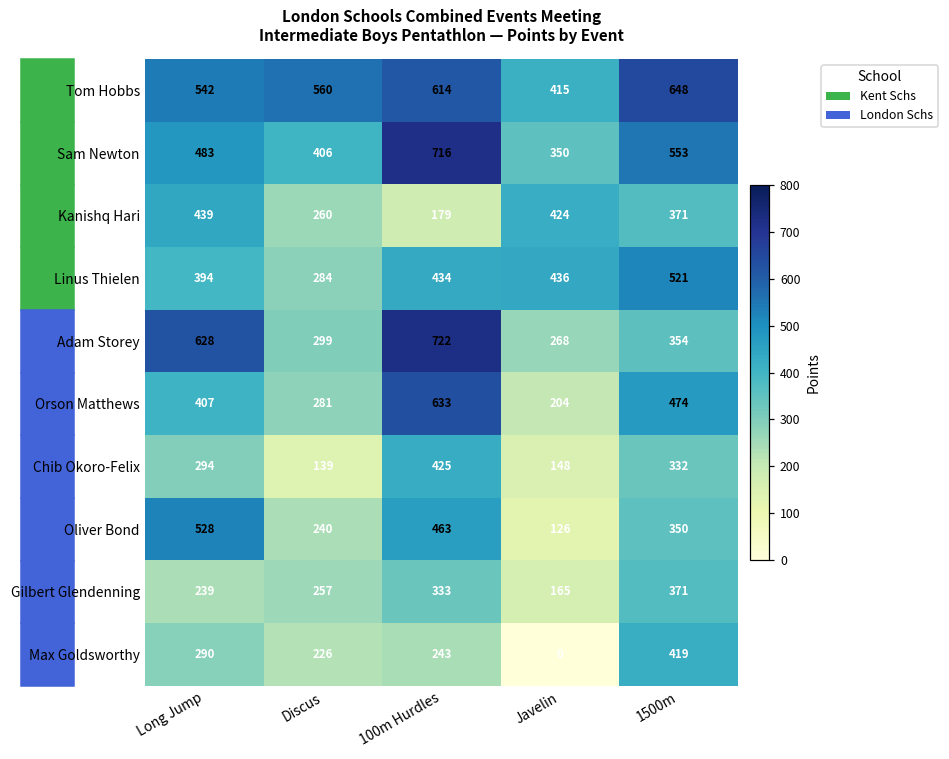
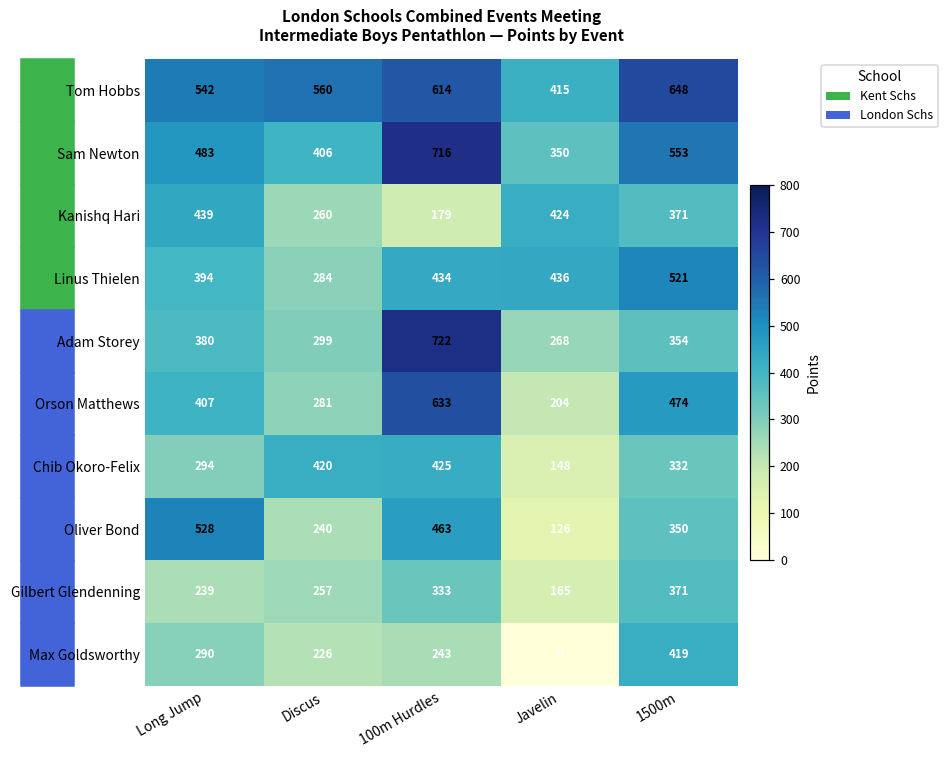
  {
    "Tom Hobbs": {
      "Long Jump": 542,
      "Discus": 560,
      "100m Hurdles": 614,
      "Javelin": 415,
      "1500m": 648
    },
    "Sam Newton": {
      "Long Jump": 483,
      "Discus": 406,
      "100m Hurdles": 716,
      "Javelin": 350,
      "1500m": 553
    },
    "Kanishq Hari": {
      "Long Jump": 439,
      "Discus": 260,
      "100m Hurdles": 179,
      "Javelin": 424,
      "1500m": 371
    },
    "Linus Thielen": {
      "Long Jump": 394,
      "Discus": 284,
      "100m Hurdles": 434,
      "Javelin": 436,
      "1500m": 521
    },
    "Adam Storey": {
-     "Long Jump": 628,
+     "Long Jump": 380,
      "Discus": 299,
      "100m Hurdles": 722,
      "Javelin": 268,
      "1500m": 354
    },
    "Orson Matthews": {
      "Long Jump": 407,
      "Discus": 281,
      "100m Hurdles": 633,
      "Javelin": 204,
      "1500m": 474
    },
    "Chib Okoro-Felix": {
      "Long Jump": 294,
-     "Discus": 139,
+     "Discus": 420,
      "100m Hurdles": 425,
      "Javelin": 148,
      "1500m": 332
    },
    "Oliver Bond": {
      "Long Jump": 528,
      "Discus": 240,
      "100m Hurdles": 463,
      "Javelin": 126,
      "1500m": 350
    },
    "Gilbert Glendenning": {
      "Long Jump": 239,
      "Discus": 257,
      "100m Hurdles": 333,
      "Javelin": 165,
      "1500m": 371
    },
    "Max Goldsworthy": {
      "Long Jump": 290,
      "Discus": 226,
      "100m Hurdles": 243,
      "1500m": 419
    }
  }
